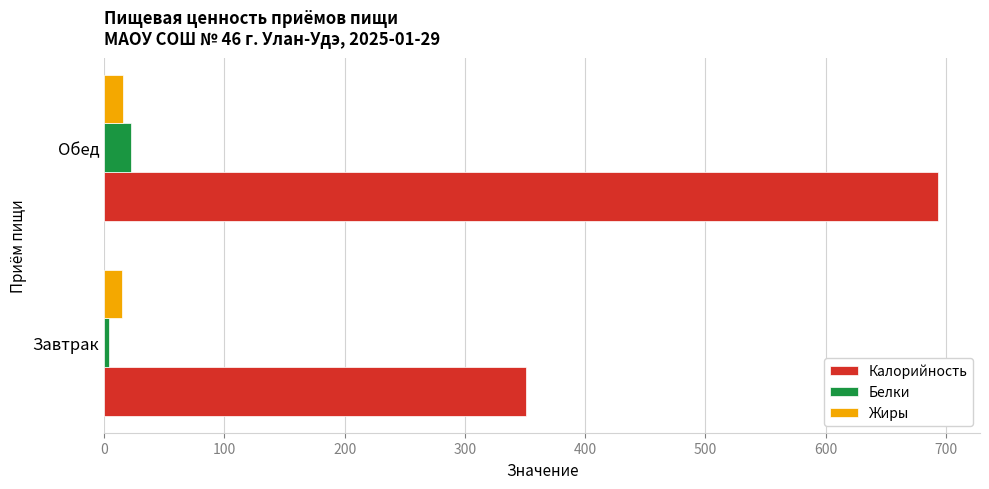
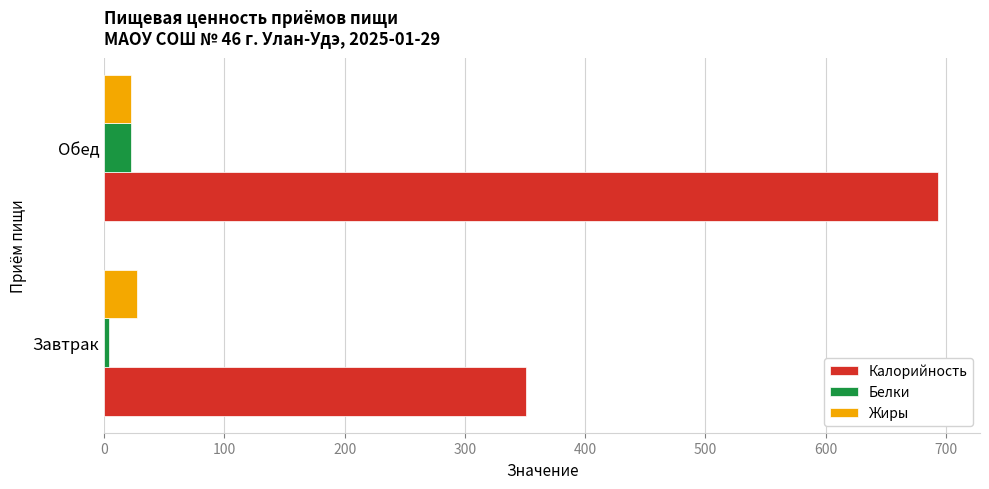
  {
    "Калорийность": {
      "Обед": 694,
      "Завтрак": 351
    },
    "Белки": {
      "Обед": 22,
      "Завтрак": 4
    },
    "Жиры": {
-     "Обед": 16,
-     "Завтрак": 15
+     "Обед": 22,
+     "Завтрак": 27
    }
  }
